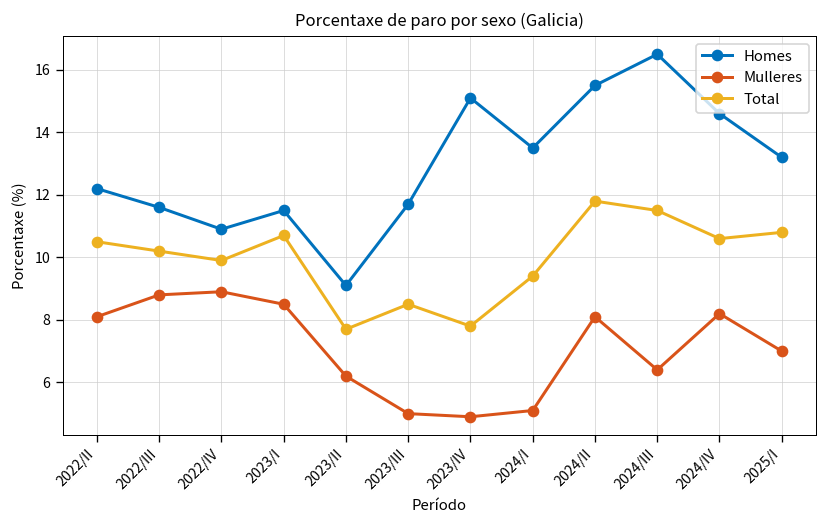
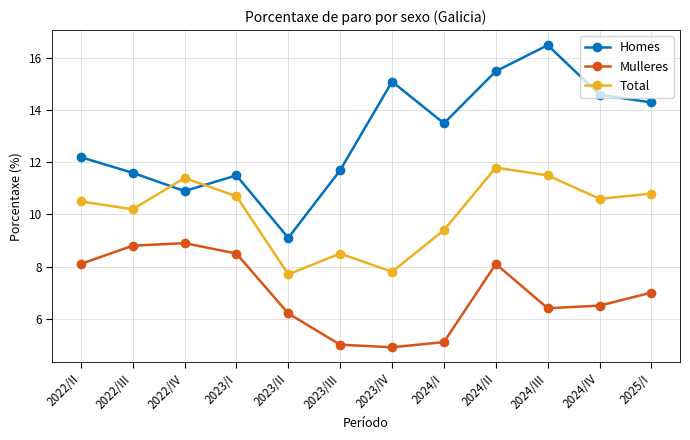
  {
    "Homes": {
      "2022/II": 12.2,
      "2022/III": 11.6,
      "2022/IV": 10.9,
      "2023/I": 11.5,
      "2023/II": 9.1,
      "2023/III": 11.7,
      "2023/IV": 15.1,
      "2024/I": 13.5,
      "2024/II": 15.5,
      "2024/III": 16.5,
-     "2025/I": 13.2
+     "2025/I": 14.3
    },
    "Mulleres": {
      "2022/II": 8.1,
      "2022/III": 8.8,
      "2022/IV": 8.9,
      "2023/I": 8.5,
      "2023/II": 6.2,
      "2023/III": 5.0,
      "2023/IV": 4.9,
      "2024/I": 5.1,
      "2024/II": 8.1,
      "2024/III": 6.4,
-     "2024/IV": 8.2,
+     "2024/IV": 6.5,
      "2025/I": 7.0
    },
    "Total": {
      "2022/II": 10.5,
      "2022/III": 10.2,
-     "2022/IV": 9.9,
+     "2022/IV": 11.4,
      "2023/I": 10.7,
      "2023/II": 7.7,
      "2023/III": 8.5,
      "2023/IV": 7.8,
      "2024/I": 9.4,
      "2024/II": 11.8,
      "2024/III": 11.5,
      "2024/IV": 10.6,
      "2025/I": 10.8
    }
  }
